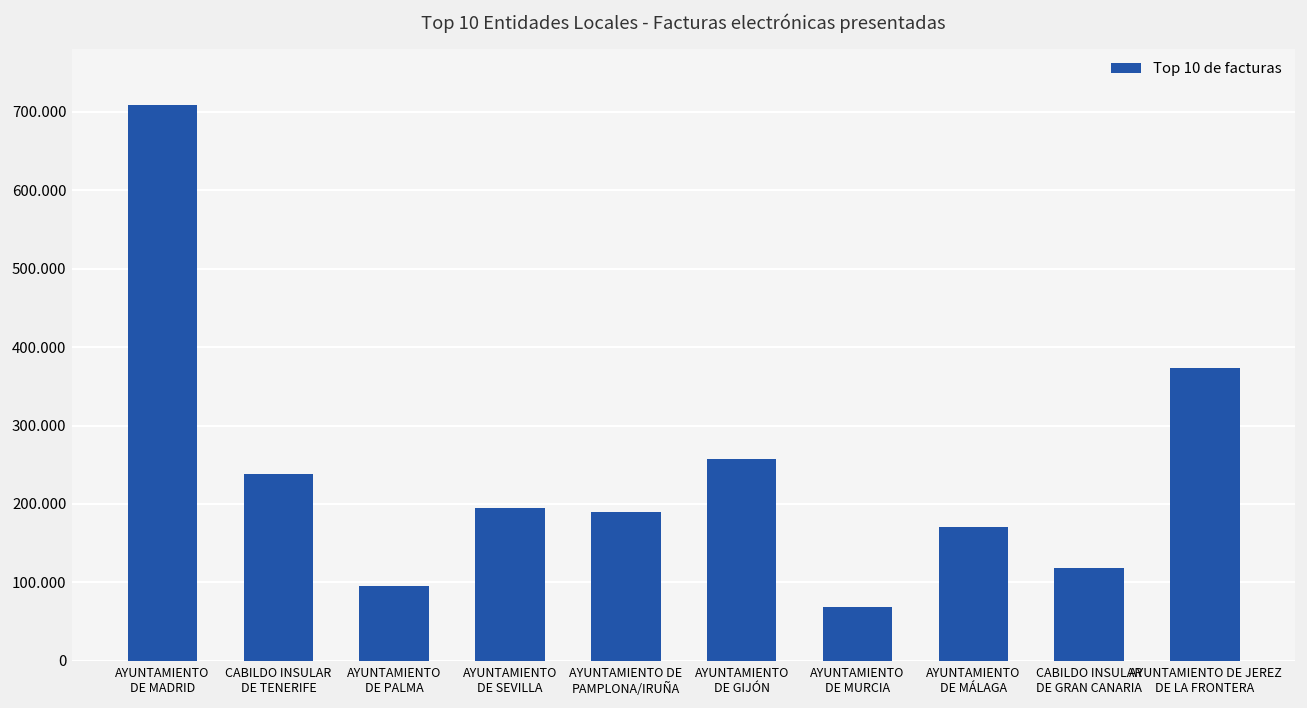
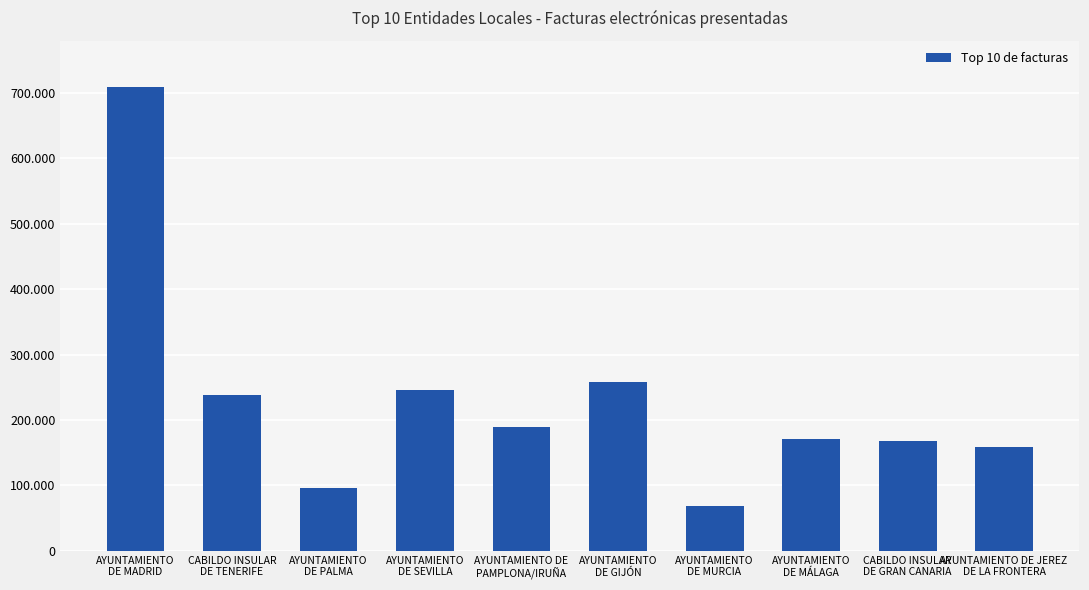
  {
    "AYUNTAMIENTO DE MADRID": 710,
    "CABILDO INSULAR DE TENERIFE": 240,
    "AYUNTAMIENTO DE PALMA": 100,
-   "AYUNTAMIENTO DE SEVILLA": 200,
+   "AYUNTAMIENTO DE SEVILLA": 250,
    "AYUNTAMIENTO DE PAMPLONA/IRUÑA": 190,
    "AYUNTAMIENTO DE GIJÓN": 260,
    "AYUNTAMIENTO DE MURCIA": 70,
    "AYUNTAMIENTO DE MÁLAGA": 170,
-   "CABILDO INSULAR DE GRAN CANARIA": 120,
-   "AYUNTAMIENTO DE JEREZ DE LA FRONTERA": 370
+   "CABILDO INSULAR DE GRAN CANARIA": 170,
+   "AYUNTAMIENTO DE JEREZ DE LA FRONTERA": 160
  }
